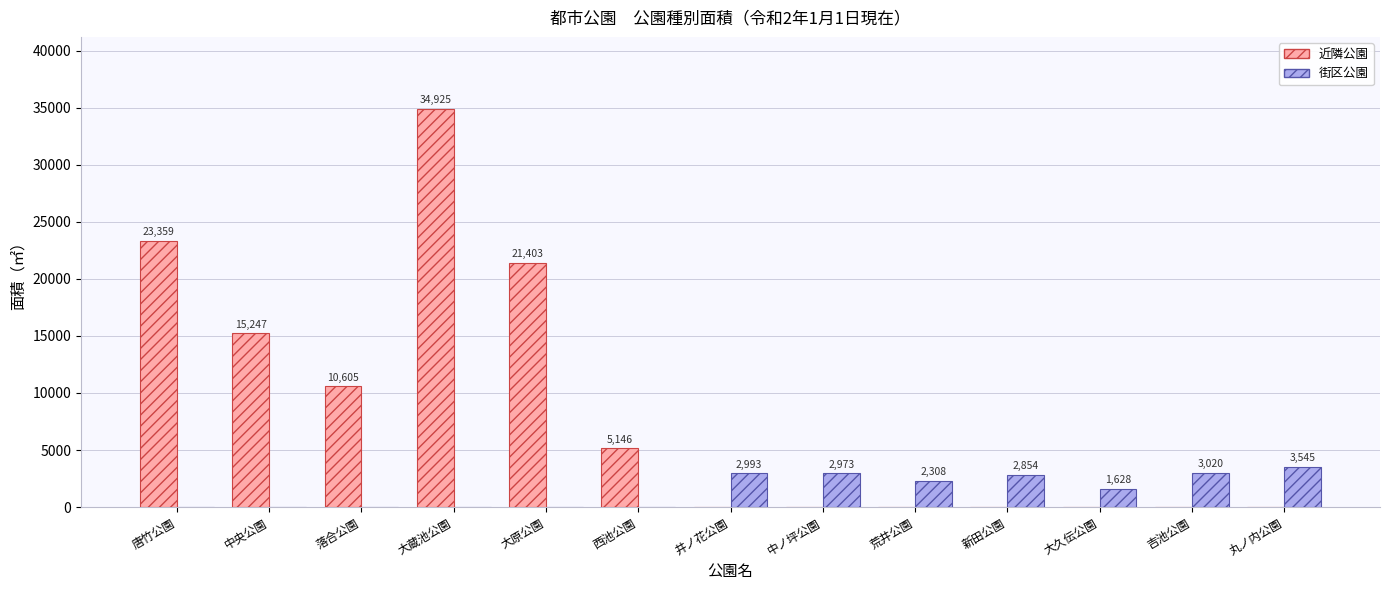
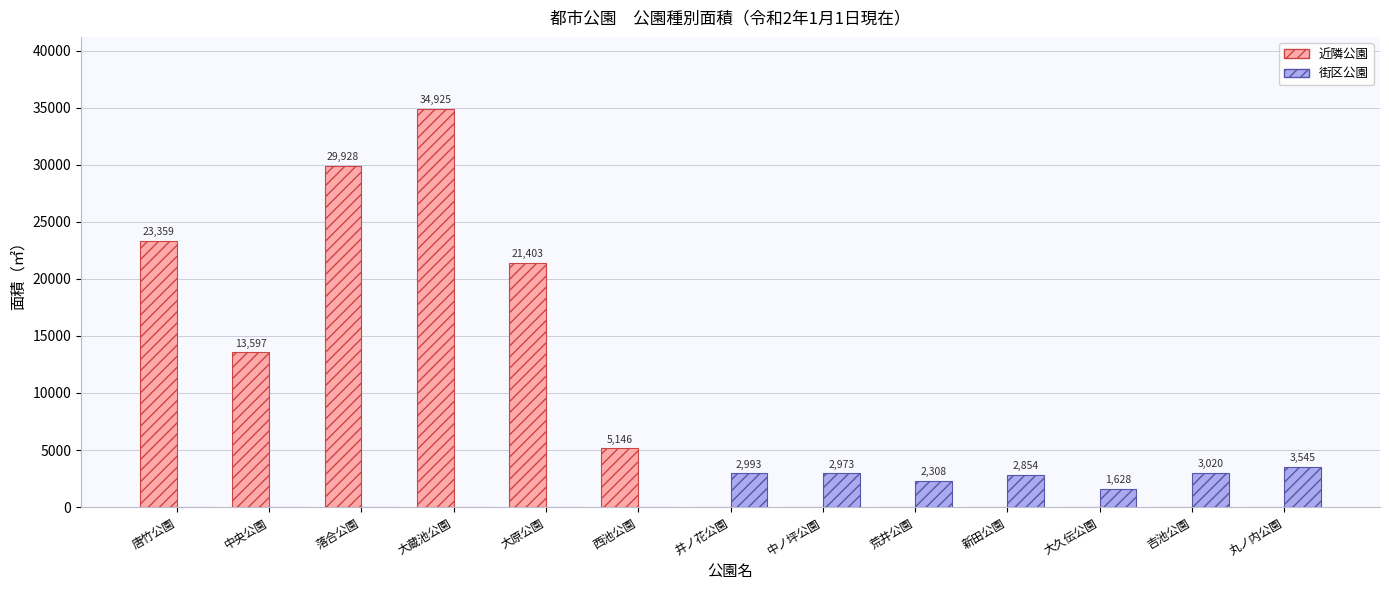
  {
    "近隣公園": {
      "唐竹公園": "23,359",
-     "中央公園": "15,247",
-     "落合公園": "10,605",
+     "中央公園": "13,597",
+     "落合公園": "29,928",
      "大蔵池公園": "34,925",
      "大原公園": "21,403",
      "西池公園": "5,146"
    },
    "街区公園": {
      "井ノ花公園": "2,993",
      "中ノ坪公園": "2,973",
      "荒井公園": "2,308",
      "新田公園": "2,854",
      "大久伝公園": "1,628",
      "吉池公園": "3,020",
      "丸ノ内公園": "3,545"
    }
  }
